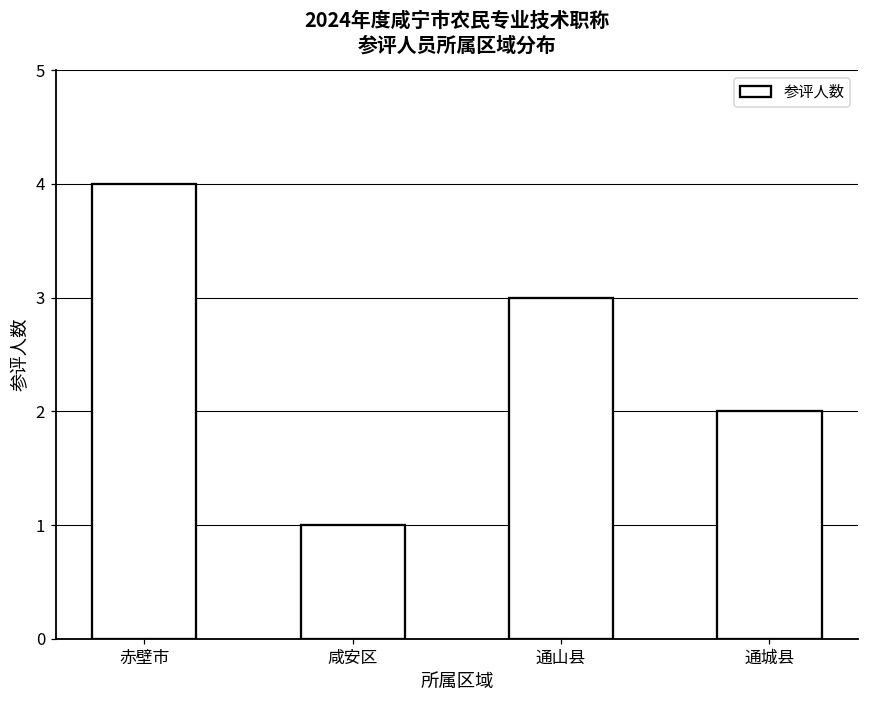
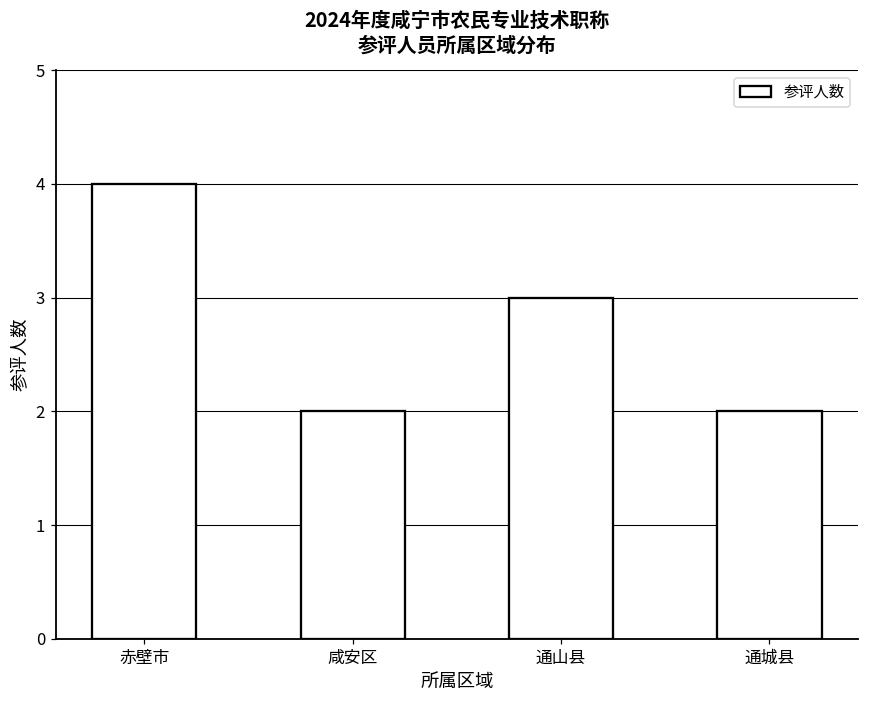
  {
    "赤壁市": 4,
-   "咸安区": 1,
+   "咸安区": 2,
    "通山县": 3,
    "通城县": 2
  }
